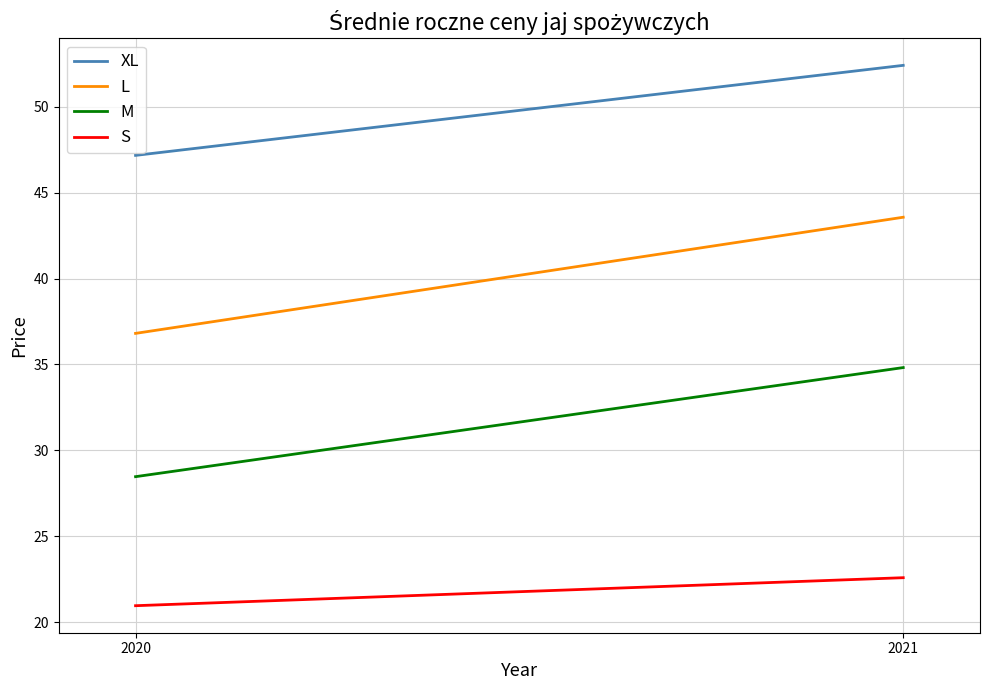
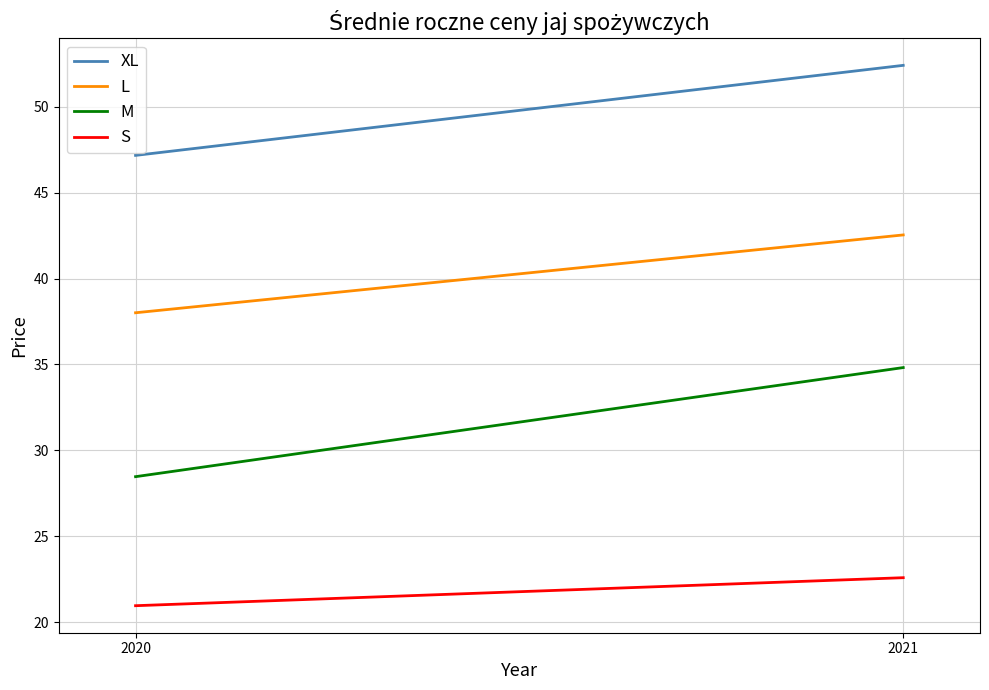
  {
    "XL": {
      "2020": 47.2,
      "2021": 52.4
    },
    "L": {
-     "2020": 36.8,
-     "2021": 43.6
+     "2020": 38.0,
+     "2021": 42.5
    },
    "M": {
      "2020": 28.5,
      "2021": 34.8
    },
    "S": {
      "2020": 21.0,
      "2021": 22.6
    }
  }
